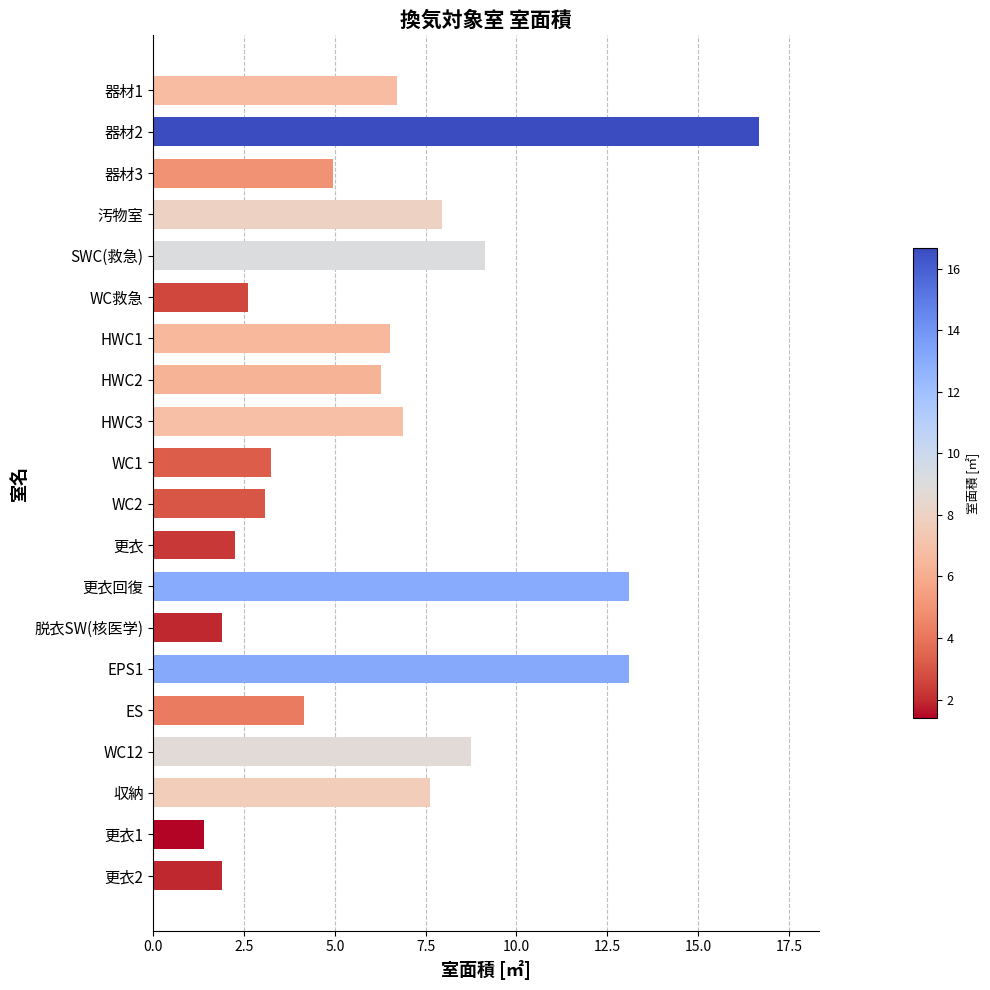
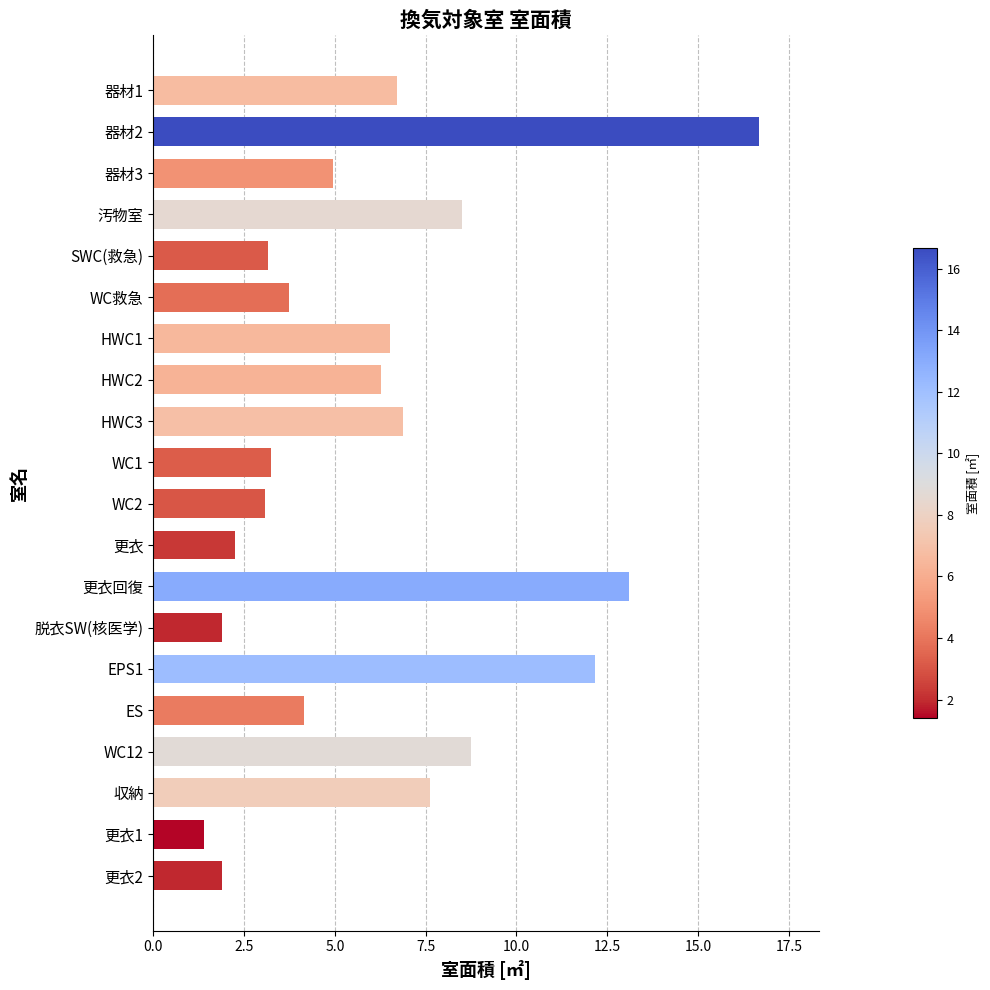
  {
    "器材1": 6.7,
    "器材2": 16.7,
    "器材3": 5.0,
-   "汚物室": 8.0,
-   "SWC(救急)": 9.1,
-   "WC救急": 2.6,
+   "汚物室": 8.5,
+   "SWC(救急)": 3.2,
+   "WC救急": 3.8,
    "HWC1": 6.5,
    "HWC2": 6.3,
    "HWC3": 6.9,
    "WC1": 3.2,
    "WC2": 3.1,
    "更衣": 2.3,
    "更衣回復": 13.1,
    "脱衣SW(核医学)": 1.9,
-   "EPS1": 13.1,
+   "EPS1": 12.2,
    "ES": 4.2,
    "WC12": 8.8,
    "収納": 7.6,
    "更衣1": 1.4,
    "更衣2": 1.9
  }
